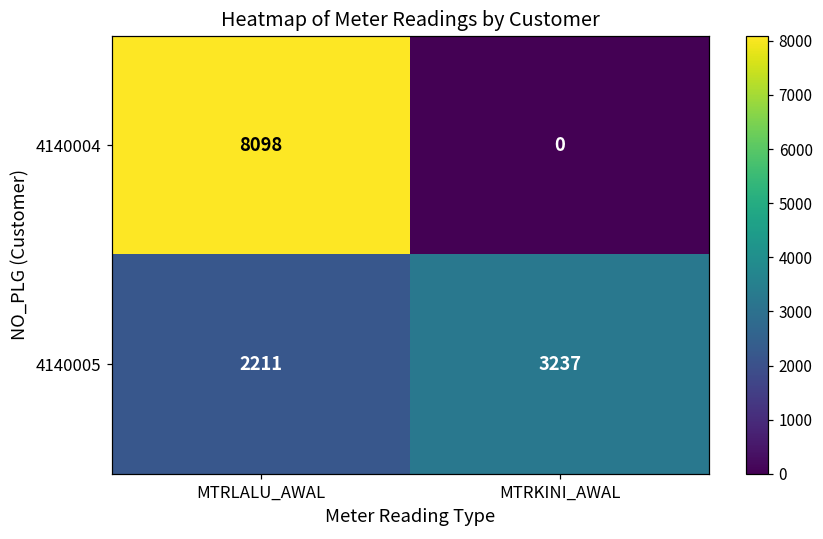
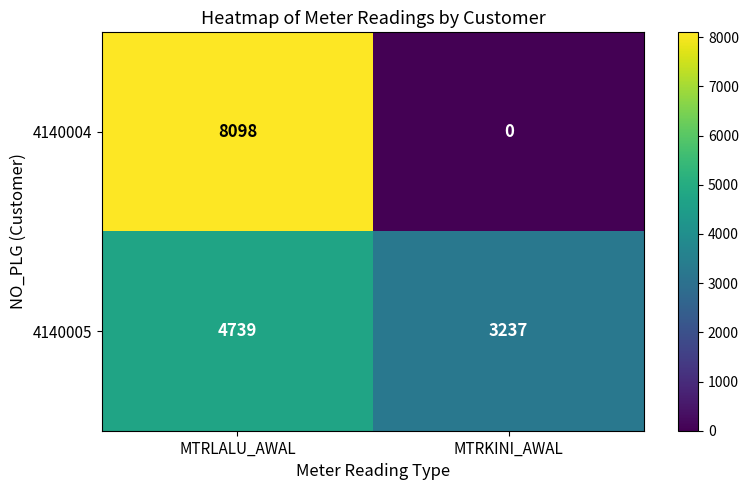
  {
    "4140004": {
      "MTRLALU_AWAL": 8098,
      "MTRKINI_AWAL": 0
    },
    "4140005": {
-     "MTRLALU_AWAL": 2211,
+     "MTRLALU_AWAL": 4739,
      "MTRKINI_AWAL": 3237
    }
  }
